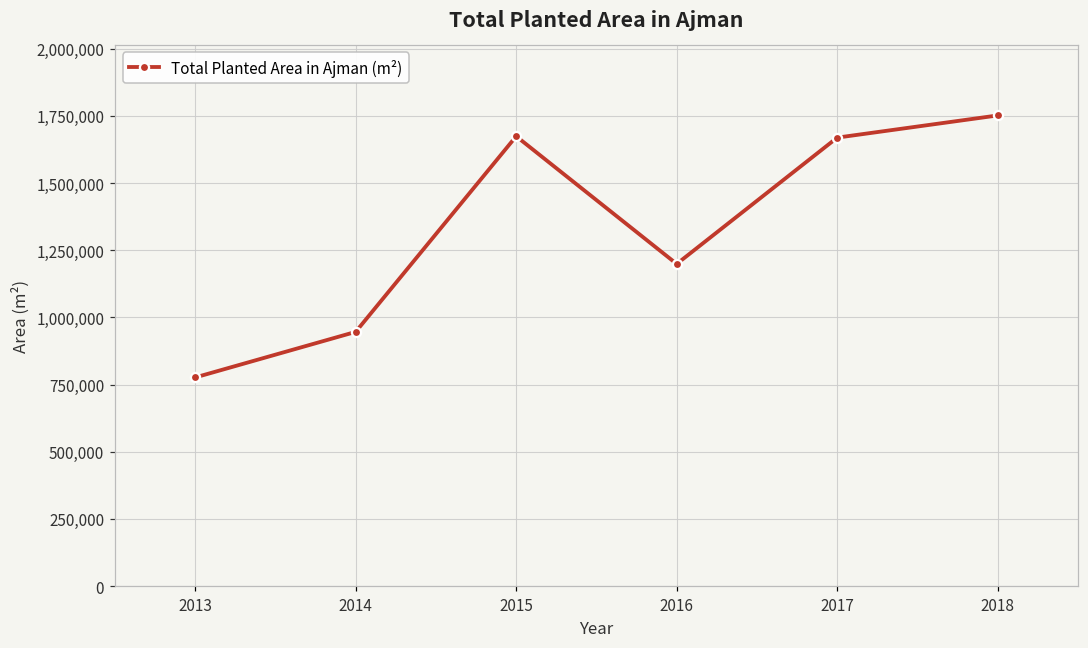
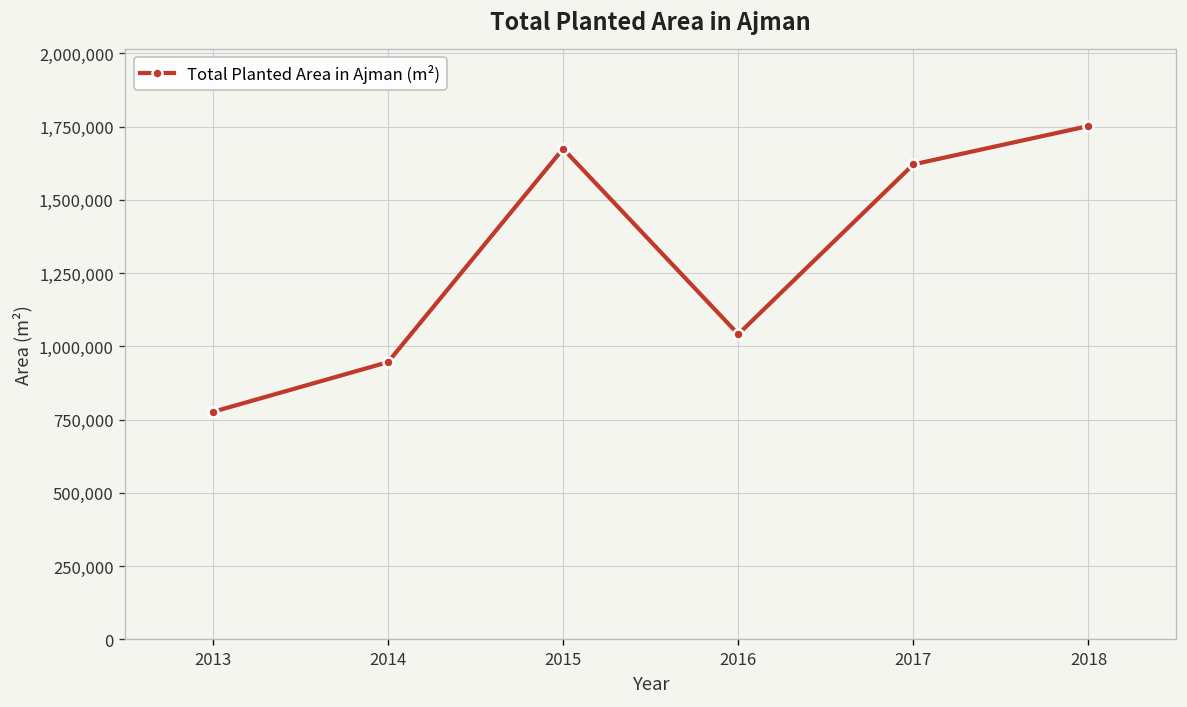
  {
    "2013": "780,000",
    "2014": "950,000",
    "2015": "1,670,000",
-   "2016": "1,200,000",
-   "2017": "1,670,000",
+   "2016": "1,040,000",
+   "2017": "1,620,000",
    "2018": "1,750,000"
  }
